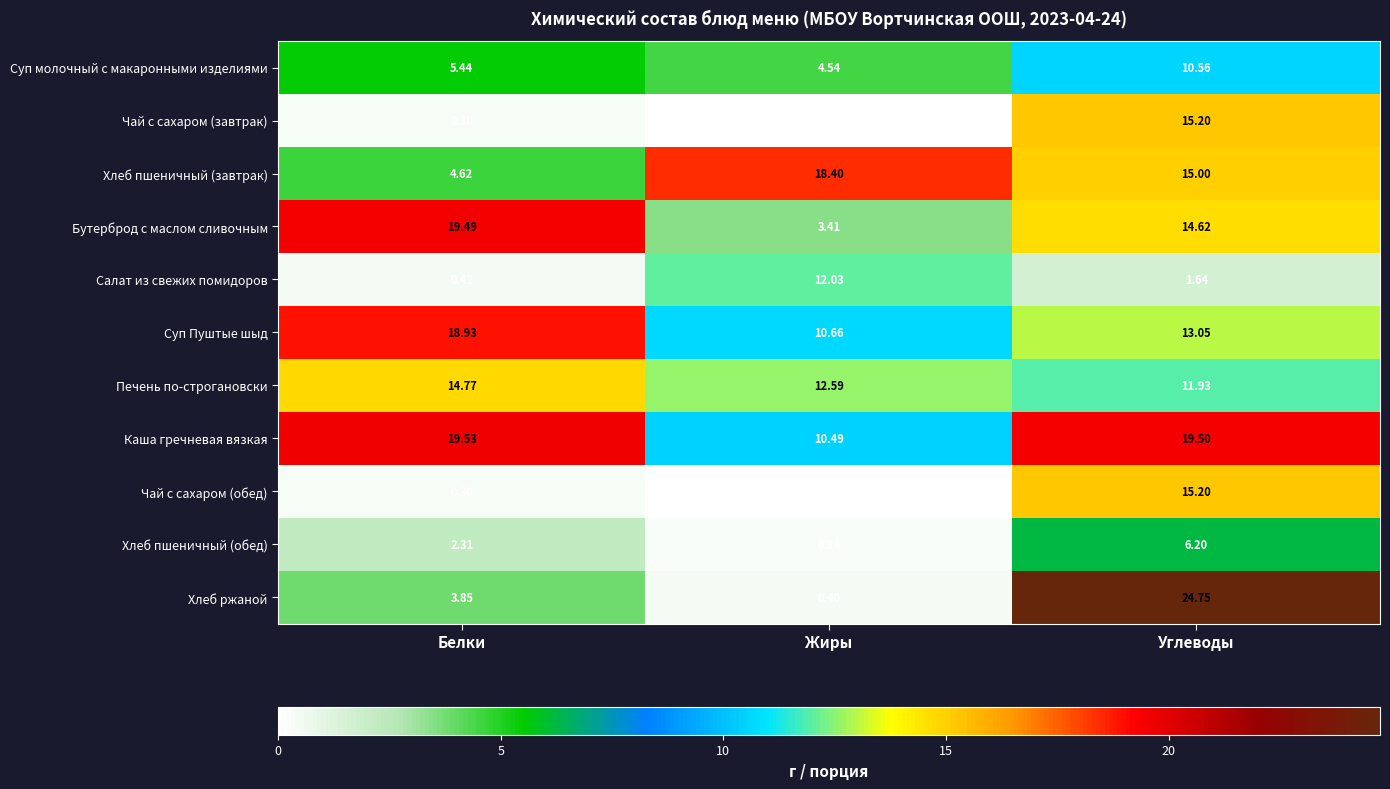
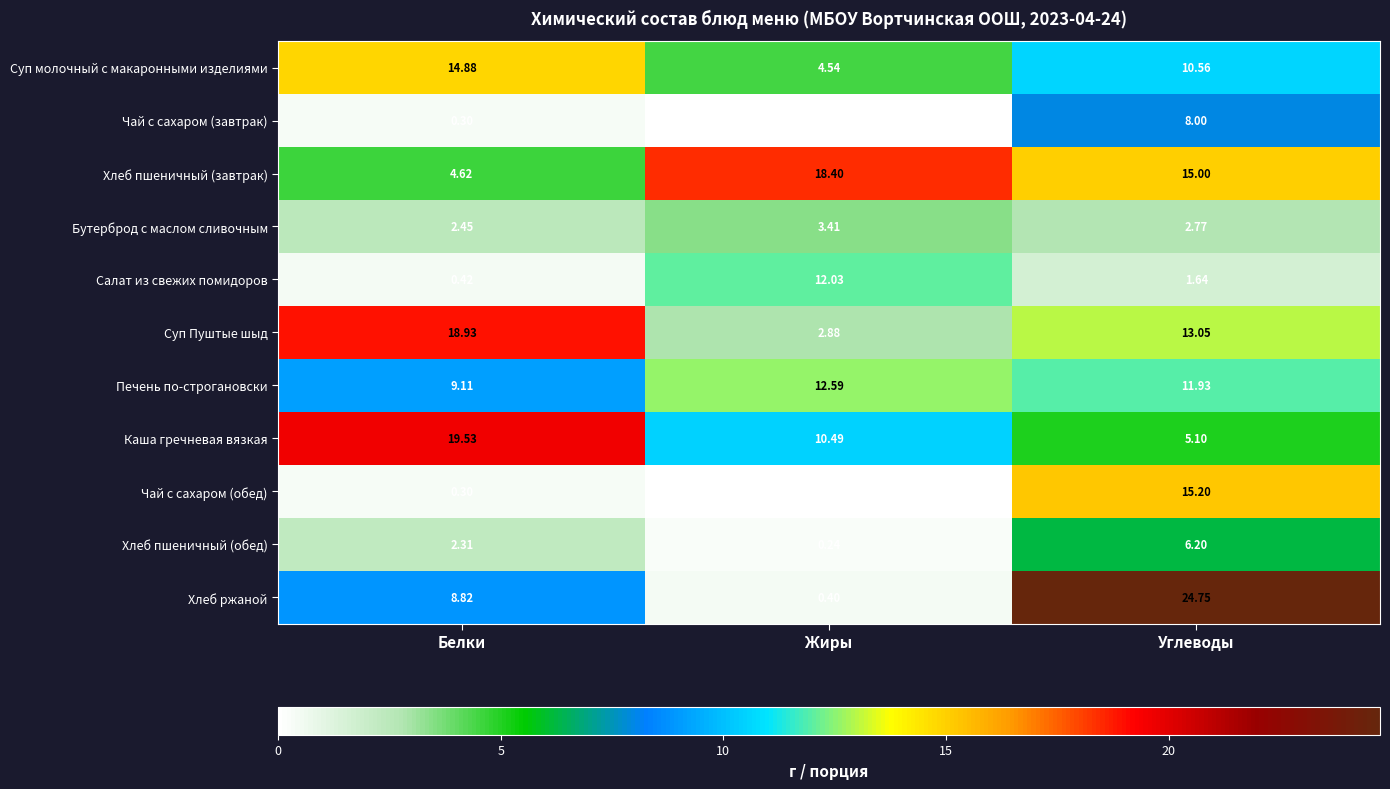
  {
    "Суп молочный с макаронными изделиями": {
-     "Белки": 5.44,
+     "Белки": 14.88,
      "Жиры": 4.54,
      "Углеводы": 10.56
    },
    "Чай с сахаром (завтрак)": {
-     "Углеводы": 15.20
+     "Углеводы": 8.00
    },
    "Хлеб пшеничный (завтрак)": {
      "Белки": 4.62,
      "Жиры": 18.40,
      "Углеводы": 15.00
    },
    "Бутерброд с маслом сливочным": {
-     "Белки": 19.49,
+     "Белки": 2.45,
      "Жиры": 3.41,
-     "Углеводы": 14.62
+     "Углеводы": 2.77
    },
    "Салат из свежих помидоров": {
      "Жиры": 12.03
    },
    "Суп Пуштые шыд": {
      "Белки": 18.93,
-     "Жиры": 10.66,
+     "Жиры": 2.88,
      "Углеводы": 13.05
    },
    "Печень по-строгановски": {
-     "Белки": 14.77,
+     "Белки": 9.11,
      "Жиры": 12.59,
      "Углеводы": 11.93
    },
    "Каша гречневая вязкая": {
      "Белки": 19.53,
      "Жиры": 10.49,
-     "Углеводы": 19.50
+     "Углеводы": 5.10
    },
    "Чай с сахаром (обед)": {
      "Углеводы": 15.20
    },
    "Хлеб пшеничный (обед)": {
      "Белки": 2.31,
      "Углеводы": 6.20
    },
    "Хлеб ржаной": {
-     "Белки": 3.85,
+     "Белки": 8.82,
      "Углеводы": 24.75
    }
  }
